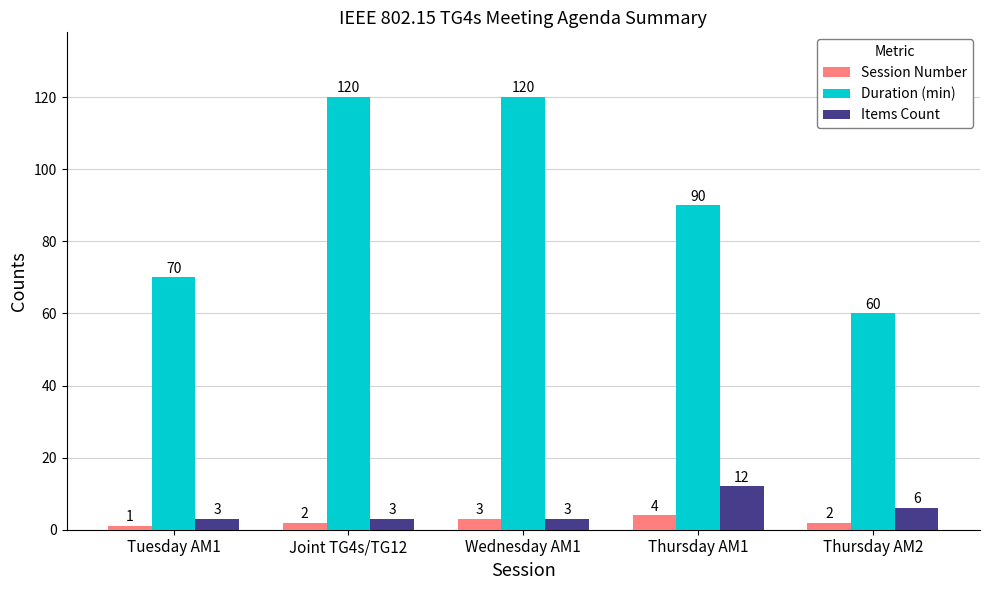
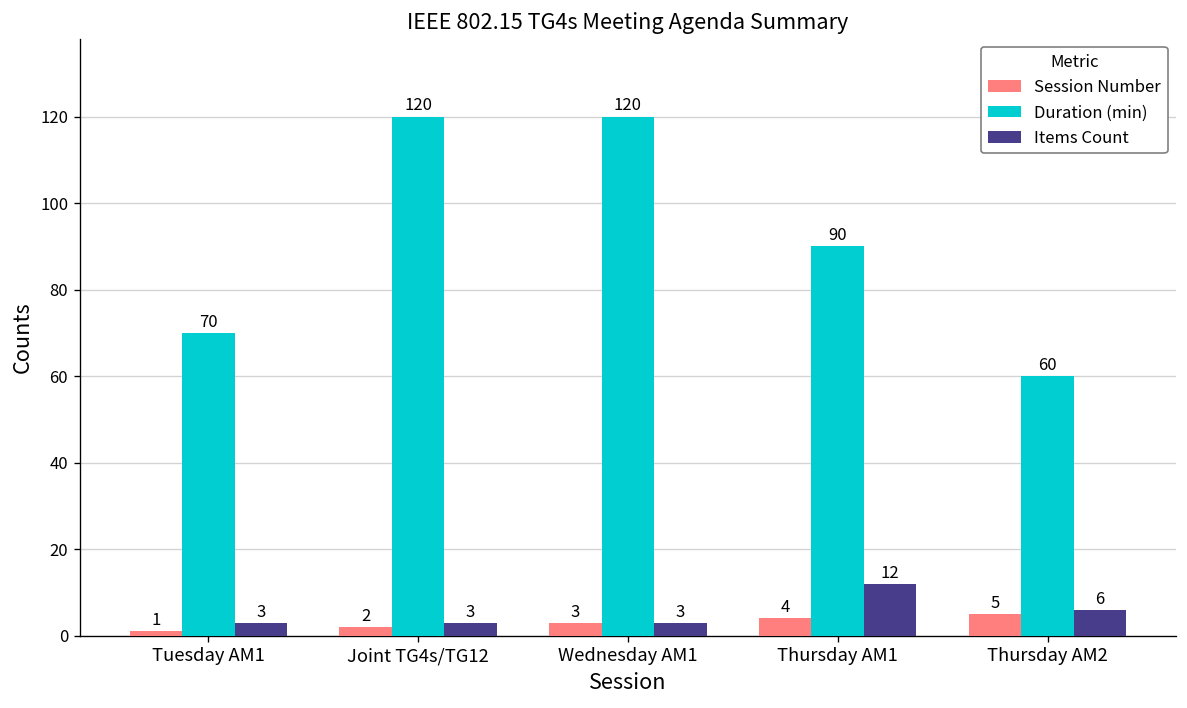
  {
    "Session Number": {
      "Tuesday AM1": 1,
      "Joint TG4s/TG12": 2,
      "Wednesday AM1": 3,
      "Thursday AM1": 4,
-     "Thursday AM2": 2
+     "Thursday AM2": 5
    },
    "Duration (min)": {
      "Tuesday AM1": 70,
      "Joint TG4s/TG12": 120,
      "Wednesday AM1": 120,
      "Thursday AM1": 90,
      "Thursday AM2": 60
    },
    "Items Count": {
      "Tuesday AM1": 3,
      "Joint TG4s/TG12": 3,
      "Wednesday AM1": 3,
      "Thursday AM1": 12,
      "Thursday AM2": 6
    }
  }
